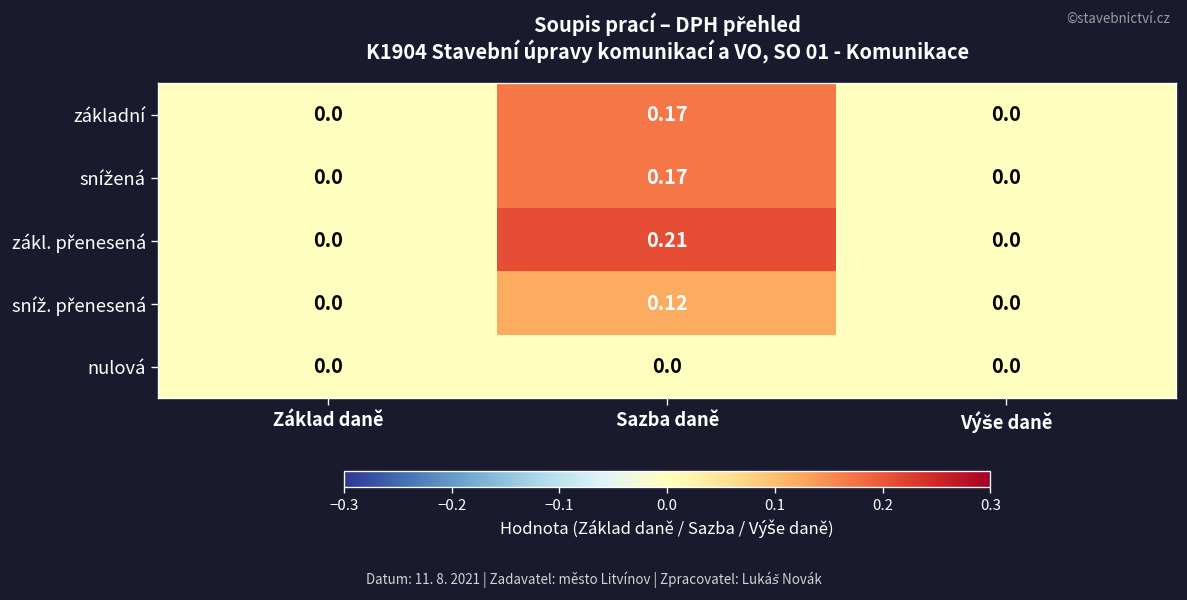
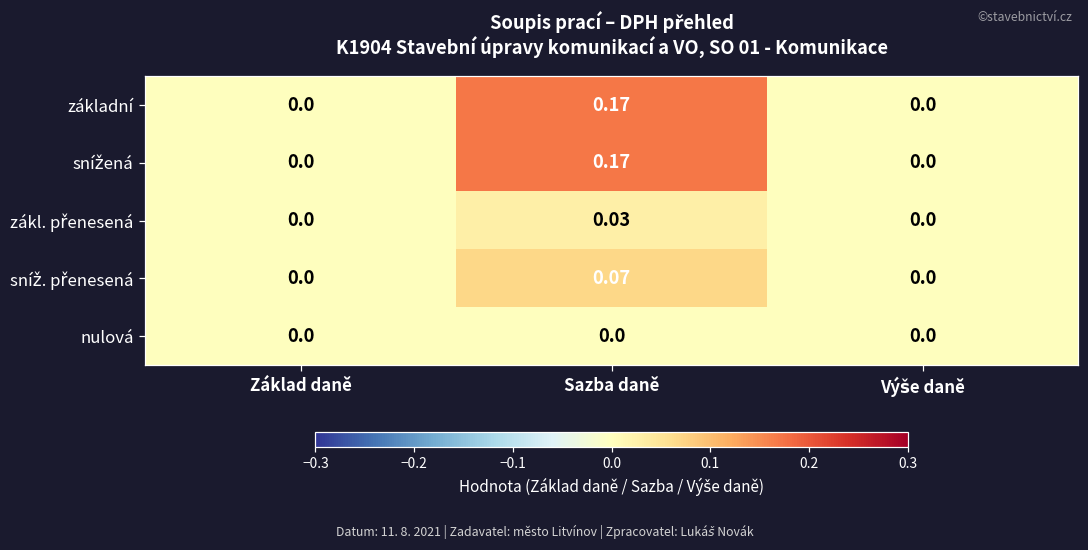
  {
    "základní": {
      "Základ daně": 0.0,
      "Sazba daně": 0.17,
      "Výše daně": 0.0
    },
    "snížená": {
      "Základ daně": 0.0,
      "Sazba daně": 0.17,
      "Výše daně": 0.0
    },
    "zákl. přenesená": {
      "Základ daně": 0.0,
-     "Sazba daně": 0.21,
+     "Sazba daně": 0.03,
      "Výše daně": 0.0
    },
    "sníž. přenesená": {
      "Základ daně": 0.0,
-     "Sazba daně": 0.12,
+     "Sazba daně": 0.07,
      "Výše daně": 0.0
    },
    "nulová": {
      "Základ daně": 0.0,
      "Sazba daně": 0.0,
      "Výše daně": 0.0
    }
  }
